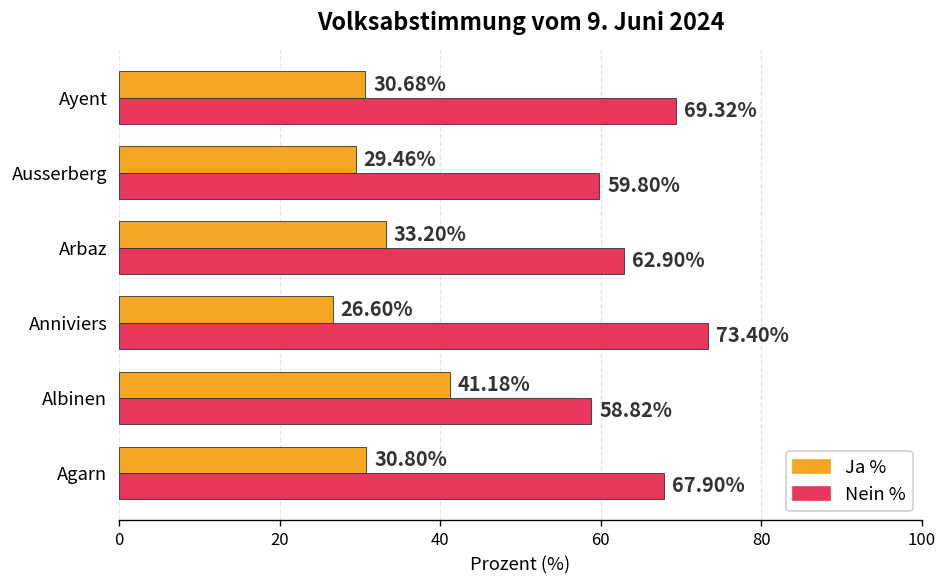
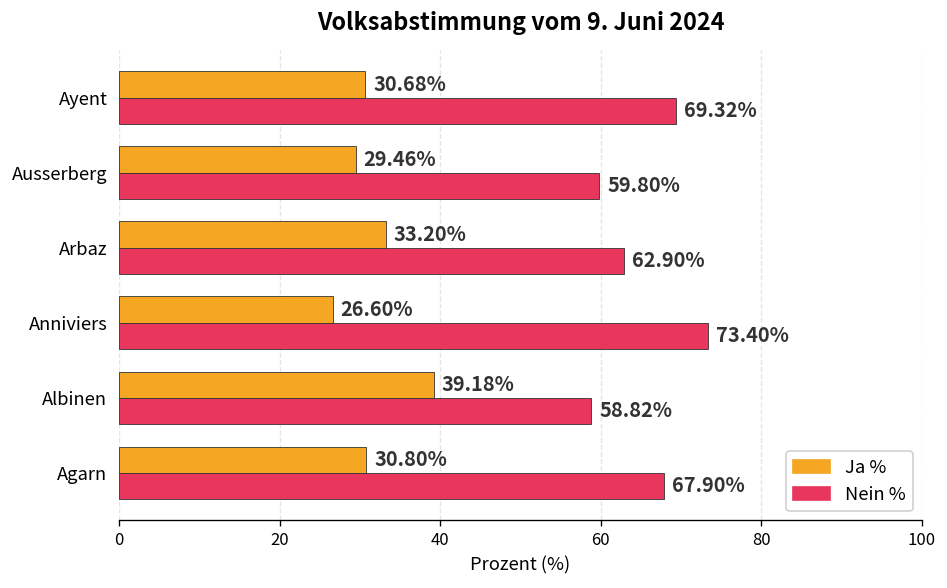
  {
    "Ja %": {
      "Ayent": "30.68%",
      "Ausserberg": "29.46%",
      "Arbaz": "33.20%",
      "Anniviers": "26.60%",
-     "Albinen": "41.18%",
+     "Albinen": "39.18%",
      "Agarn": "30.80%"
    },
    "Nein %": {
      "Ayent": "69.32%",
      "Ausserberg": "59.80%",
      "Arbaz": "62.90%",
      "Anniviers": "73.40%",
      "Albinen": "58.82%",
      "Agarn": "67.90%"
    }
  }
